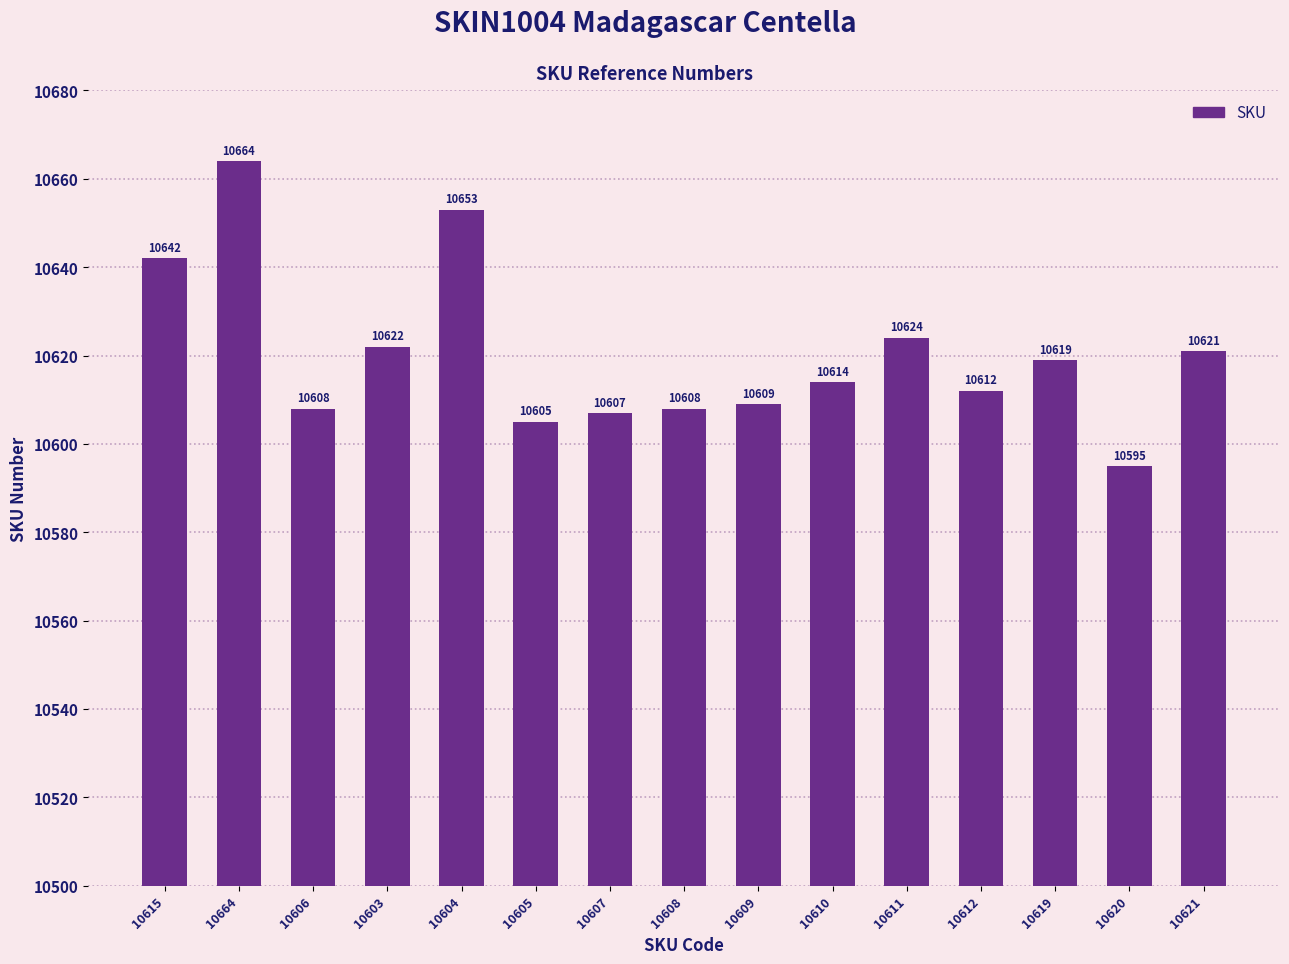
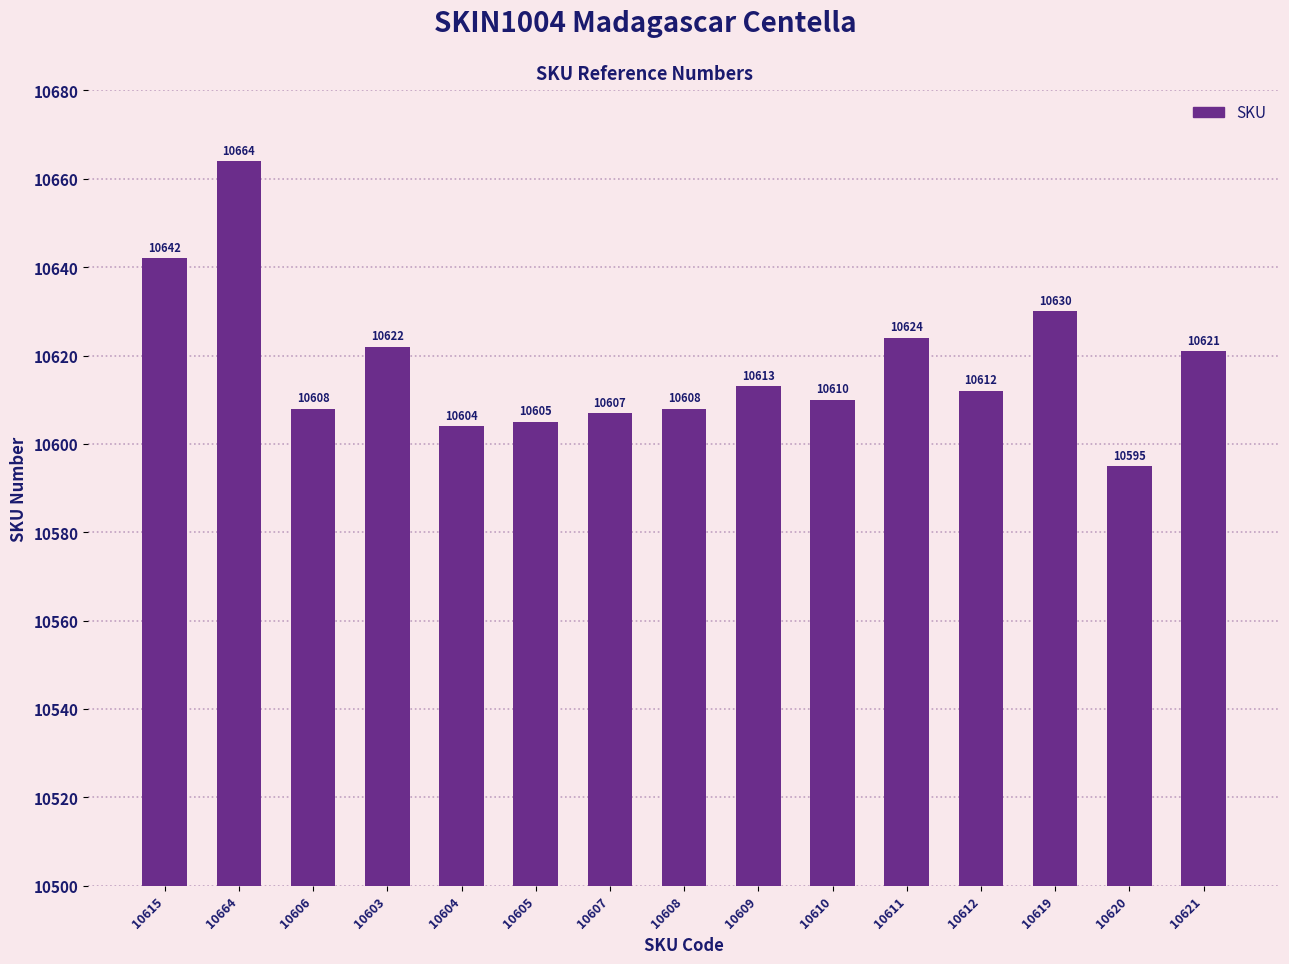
  {
    "10615": 10642,
    "10664": 10664,
    "10606": 10608,
    "10603": 10622,
-   "10604": 10653,
+   "10604": 10604,
    "10605": 10605,
    "10607": 10607,
    "10608": 10608,
-   "10609": 10609,
-   "10610": 10614,
+   "10609": 10613,
+   "10610": 10610,
    "10611": 10624,
    "10612": 10612,
-   "10619": 10619,
+   "10619": 10630,
    "10620": 10595,
    "10621": 10621
  }
